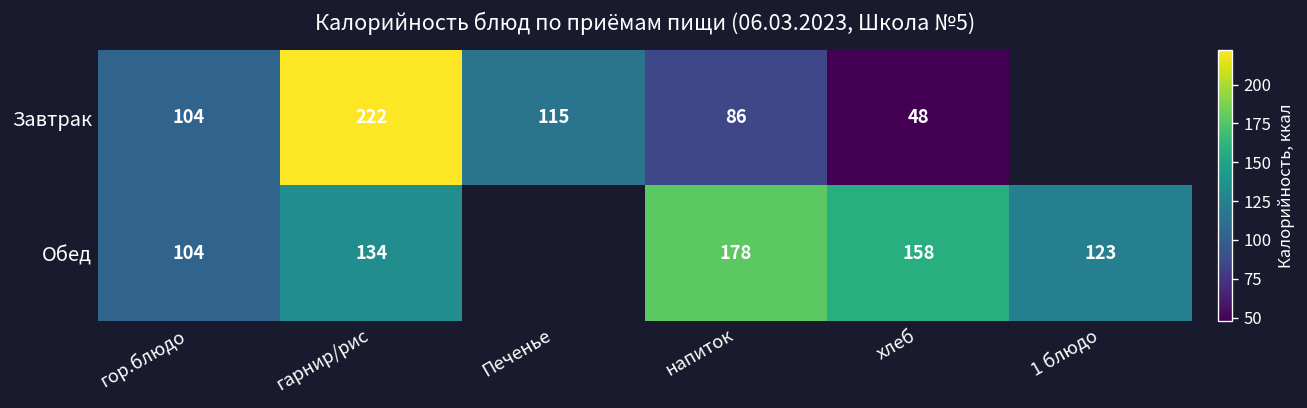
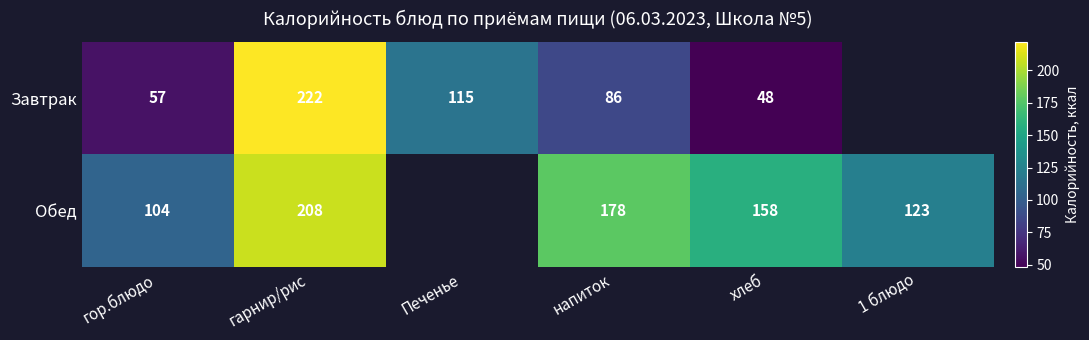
  {
    "Завтрак": {
-     "гор.блюдо": 104,
+     "гор.блюдо": 57,
      "гарнир/рис": 222,
      "Печенье": 115,
      "напиток": 86,
      "хлеб": 48
    },
    "Обед": {
      "гор.блюдо": 104,
-     "гарнир/рис": 134,
+     "гарнир/рис": 208,
      "напиток": 178,
      "хлеб": 158,
      "1 блюдо": 123
    }
  }
